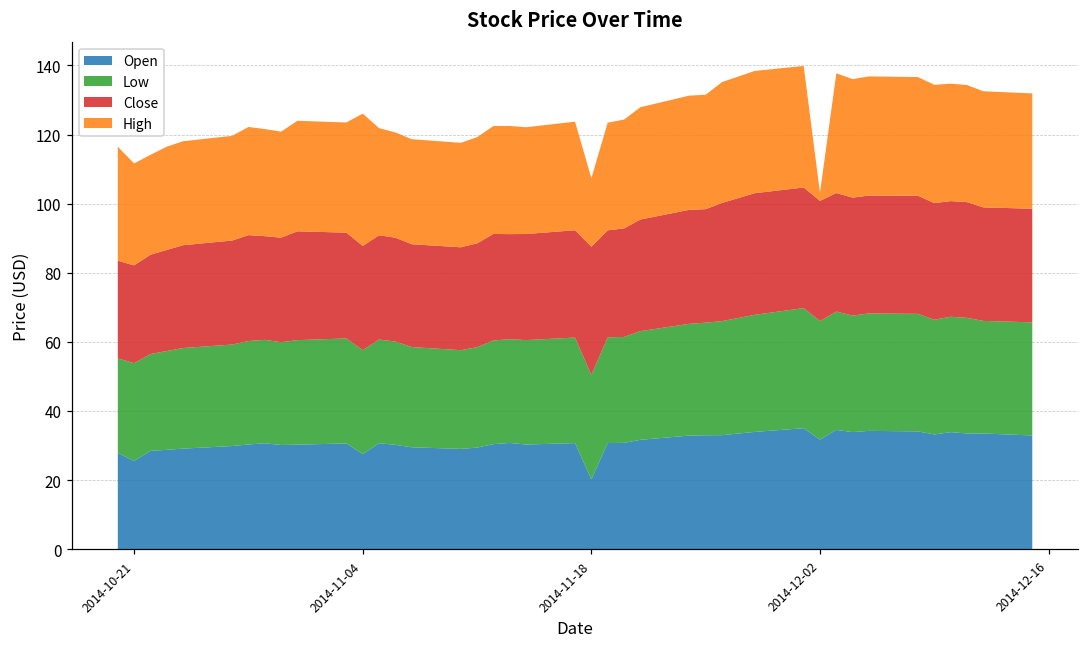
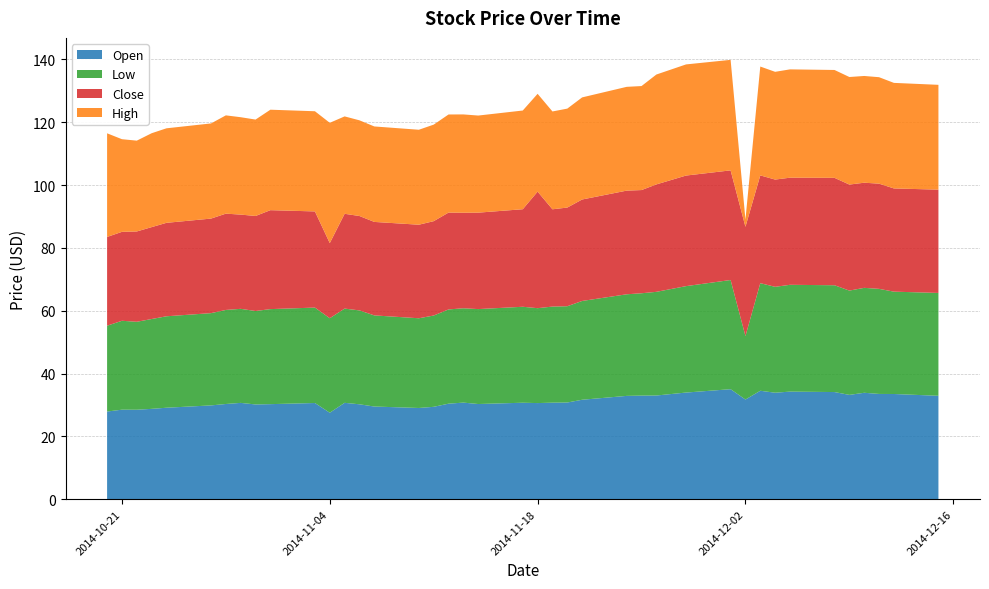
  {
    "Open": {
-     "2014-10-21": 26,
+     "2014-10-21": 28,
      "2014-11-04": 28,
-     "2014-11-18": 20,
+     "2014-11-18": 31,
      "2014-12-02": 32
    },
    "Low": {
      "2014-10-21": 28,
      "2014-11-04": 30,
      "2014-11-18": 30,
-     "2014-12-02": 34
+     "2014-12-02": 20
    },
    "Close": {
      "2014-10-21": 28,
-     "2014-11-04": 30,
+     "2014-11-04": 24,
      "2014-11-18": 37,
      "2014-12-02": 35
    },
    "High": {
      "2014-10-21": 29,
      "2014-11-04": 38,
-     "2014-11-18": 20,
+     "2014-11-18": 31,
      "2014-12-02": 2
    }
  }
